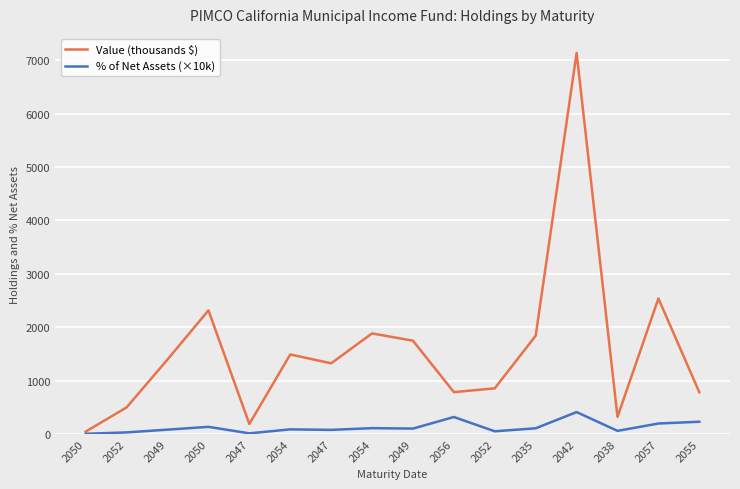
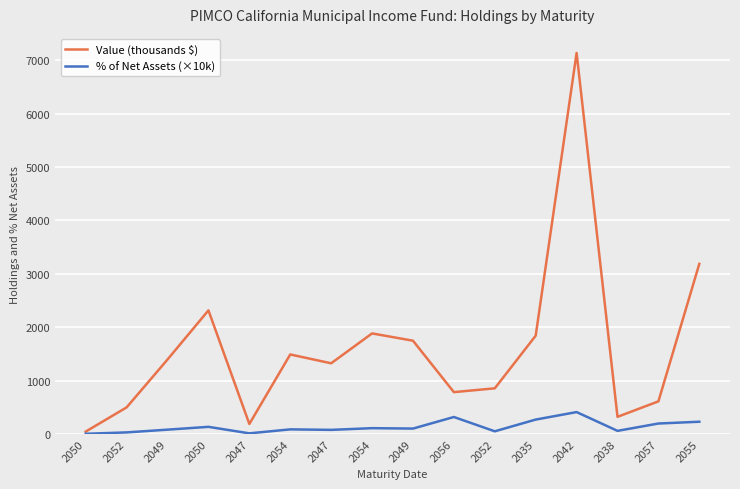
  {
    "Value (thousands $)": {
      "2056": 800,
      "2035": 1800,
      "2042": 7100,
      "2038": 300,
-     "2057": 2500,
-     "2055": 800
+     "2057": 600,
+     "2055": 3200
    },
    "% of Net Assets (×10k)": {
      "2056": 300,
-     "2035": 100,
+     "2035": 300,
      "2042": 400,
      "2038": 100,
      "2057": 200,
      "2055": 200
    }
  }
